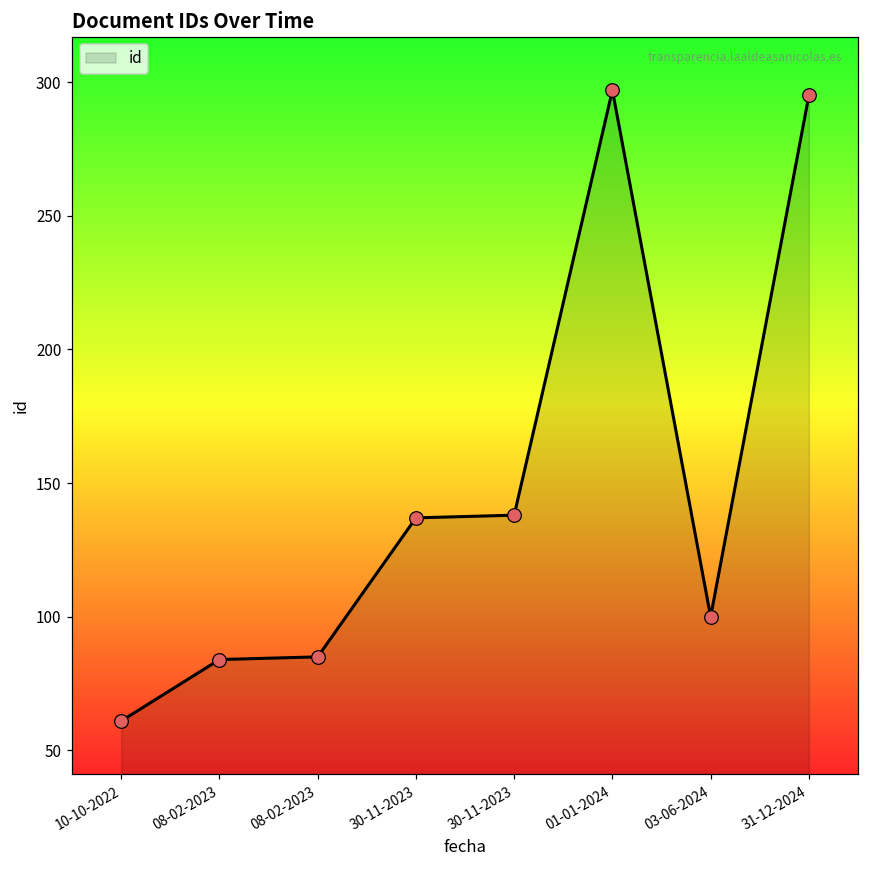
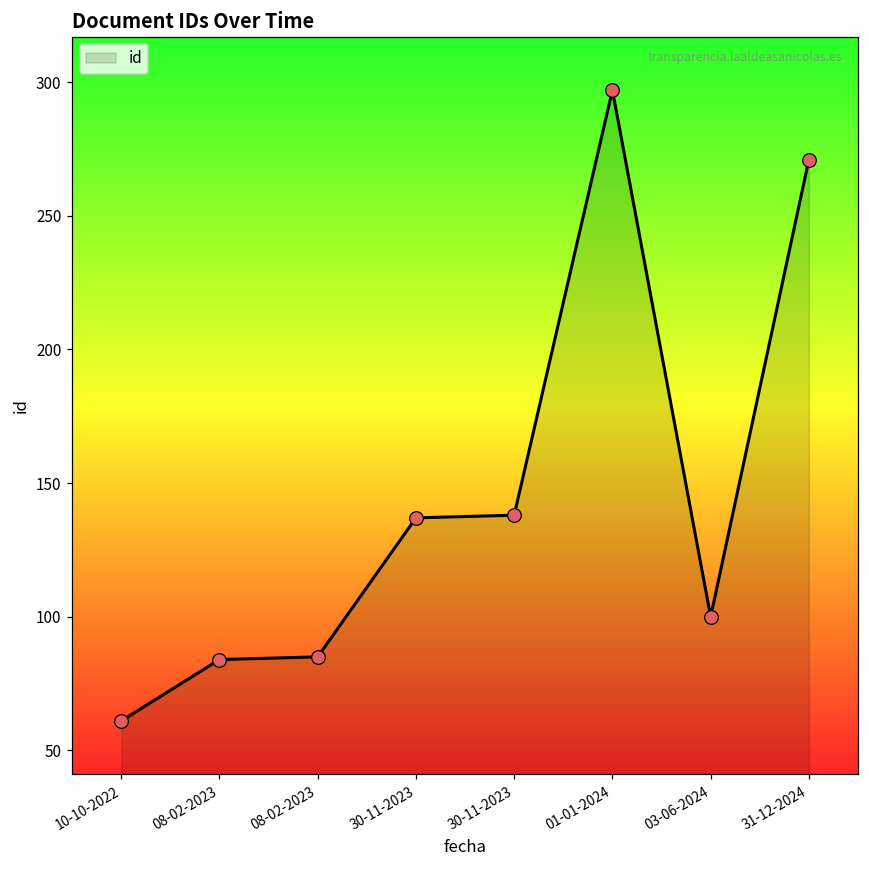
  {
    "10-10-2022": 61,
    "01-01-2024": 297,
    "03-06-2024": 100,
-   "31-12-2024": 295
+   "31-12-2024": 271
  }
